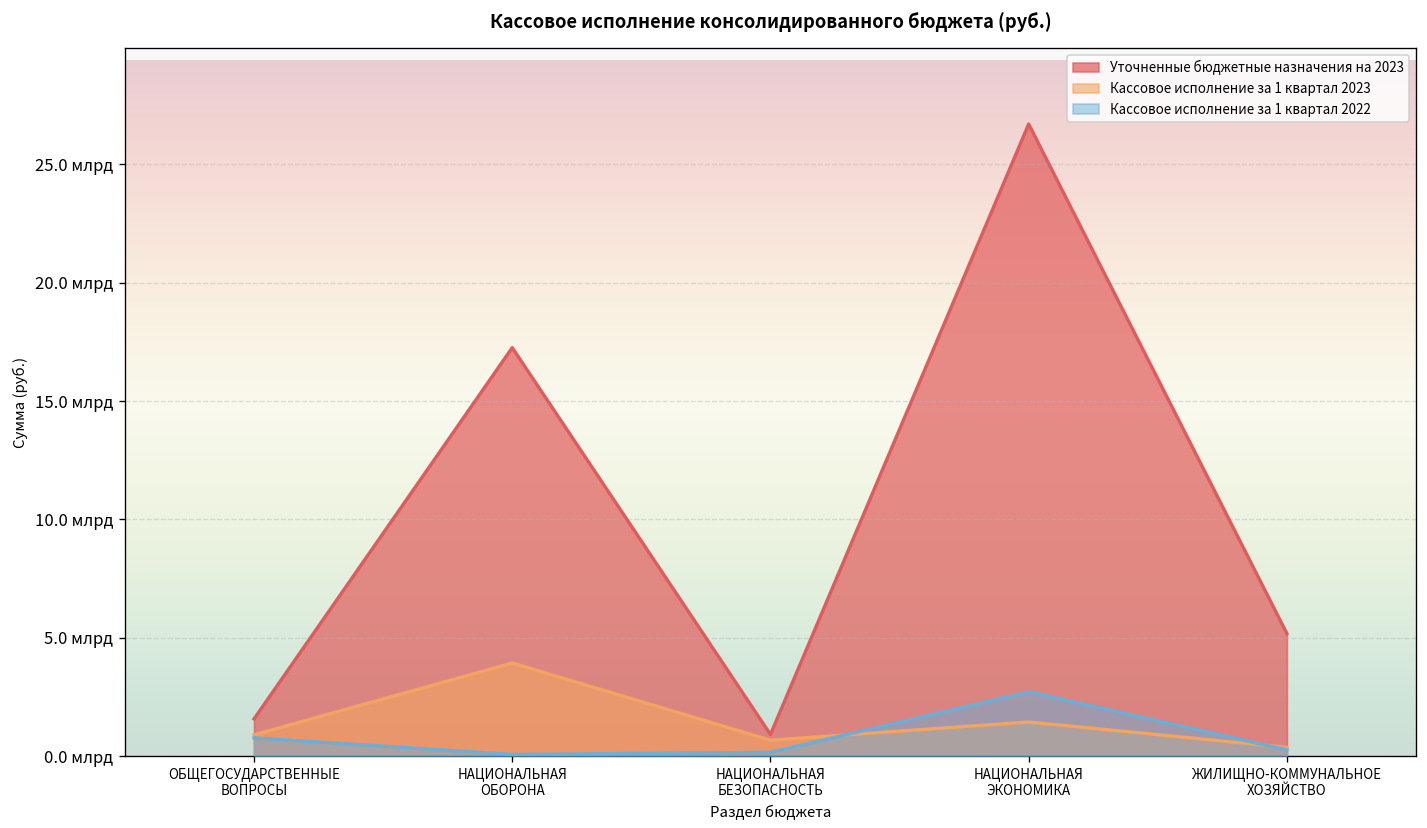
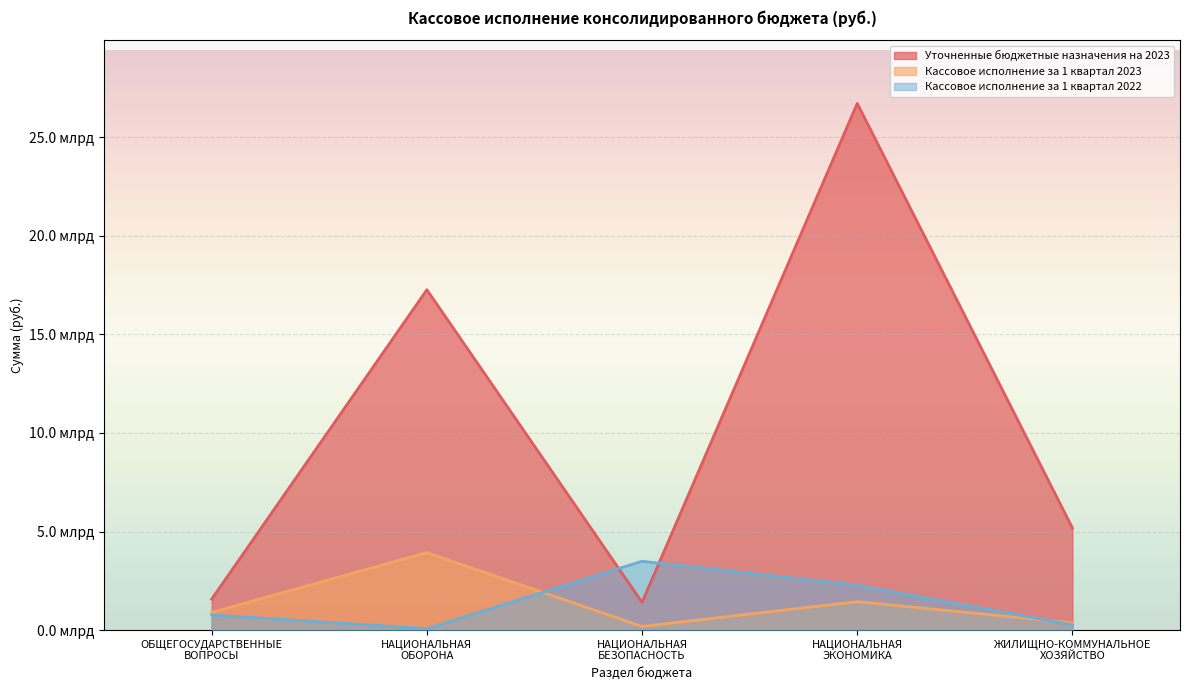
  {
    "Уточненные бюджетные назначения на 2023": {
      "ОБЩЕГОСУДАРСТВЕННЫЕ ВОПРОСЫ": "1.6 млрд",
      "НАЦИОНАЛЬНАЯ ОБОРОНА": "17.3 млрд",
-     "НАЦИОНАЛЬНАЯ БЕЗОПАСНОСТЬ": "0.9 млрд",
+     "НАЦИОНАЛЬНАЯ БЕЗОПАСНОСТЬ": "1.4 млрд",
      "НАЦИОНАЛЬНАЯ ЭКОНОМИКА": "26.7 млрд",
      "ЖИЛИЩНО-КОММУНАЛЬНОЕ ХОЗЯЙСТВО": "5.2 млрд"
    },
    "Кассовое исполнение за 1 квартал 2023": {
      "НАЦИОНАЛЬНАЯ ОБОРОНА": "3.9 млрд",
-     "НАЦИОНАЛЬНАЯ БЕЗОПАСНОСТЬ": "0.7 млрд",
+     "НАЦИОНАЛЬНАЯ БЕЗОПАСНОСТЬ": "0.2 млрд",
      "НАЦИОНАЛЬНАЯ ЭКОНОМИКА": "1.4 млрд"
    },
    "Кассовое исполнение за 1 квартал 2022": {
      "НАЦИОНАЛЬНАЯ ОБОРОНА": "0.1 млрд",
-     "НАЦИОНАЛЬНАЯ БЕЗОПАСНОСТЬ": "0.2 млрд",
-     "НАЦИОНАЛЬНАЯ ЭКОНОМИКА": "2.7 млрд"
+     "НАЦИОНАЛЬНАЯ БЕЗОПАСНОСТЬ": "3.5 млрд",
+     "НАЦИОНАЛЬНАЯ ЭКОНОМИКА": "2.3 млрд"
    }
  }
